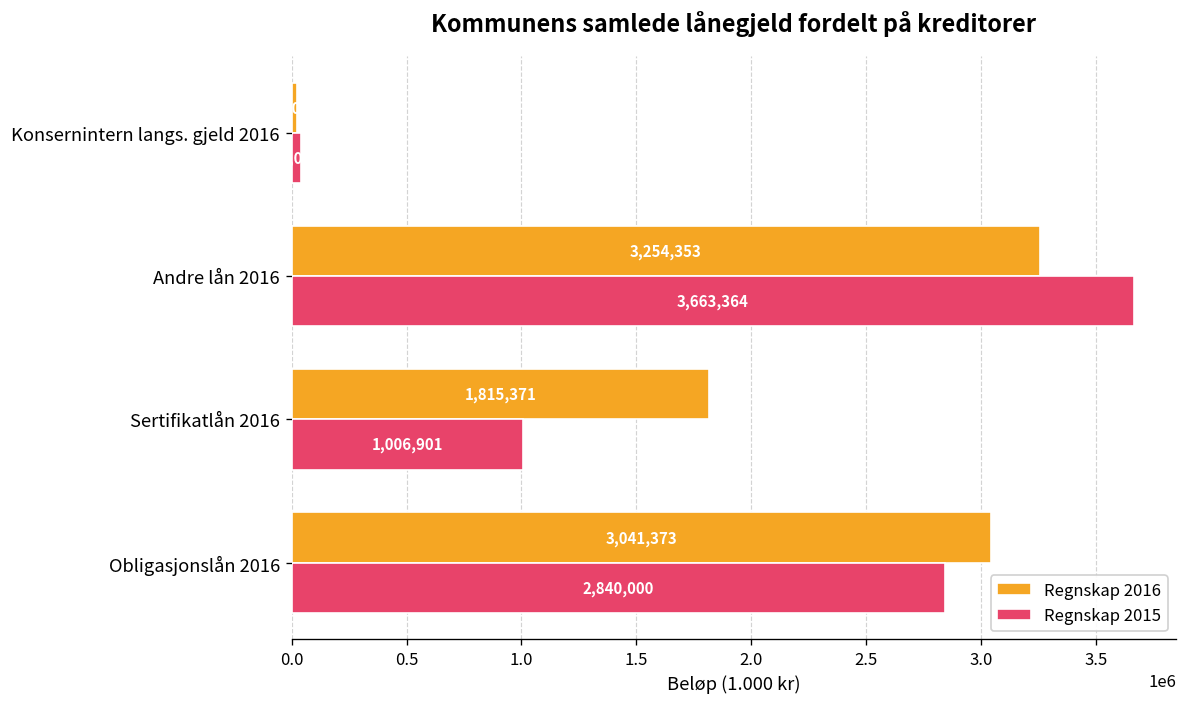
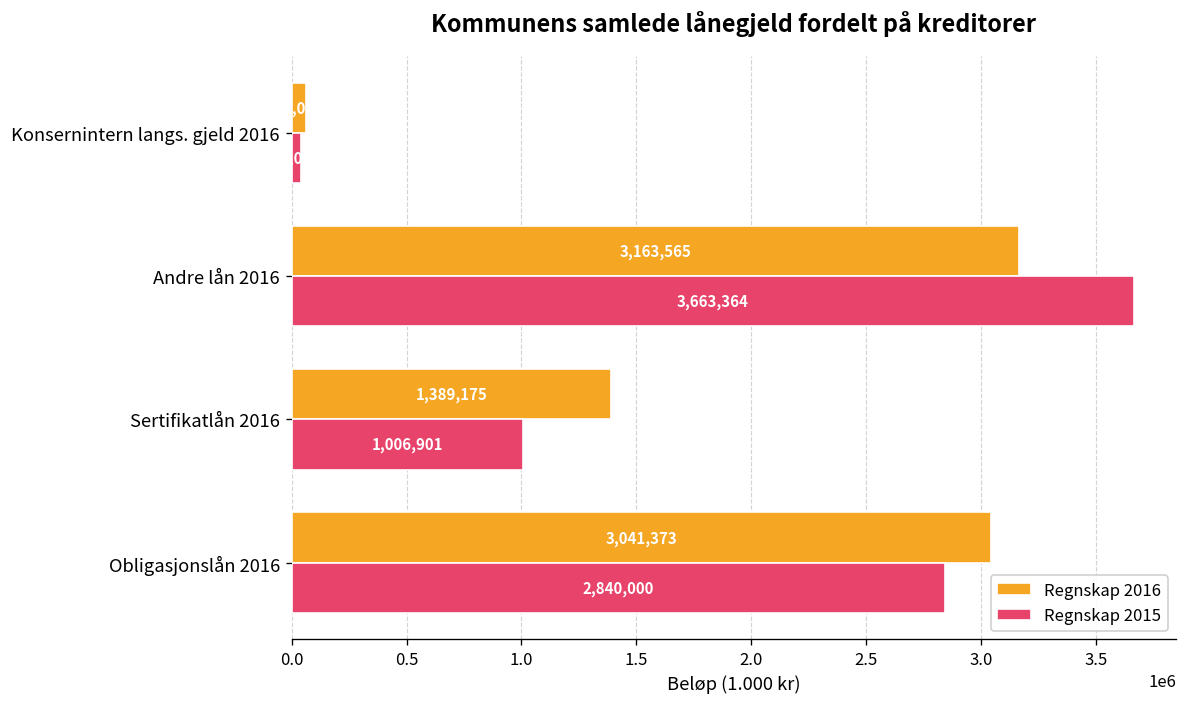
  {
    "Regnskap 2016": {
-     "Konsernintern langs. gjeld 2016": "20000",
-     "Andre lån 2016": "3,254,353",
-     "Sertifikatlån 2016": "1,815,371",
+     "Konsernintern langs. gjeld 2016": "60000",
+     "Andre lån 2016": "3,163,565",
+     "Sertifikatlån 2016": "1,389,175",
      "Obligasjonslån 2016": "3,041,373"
    },
    "Regnskap 2015": {
      "Andre lån 2016": "3,663,364",
      "Sertifikatlån 2016": "1,006,901",
      "Obligasjonslån 2016": "2,840,000"
    }
  }
